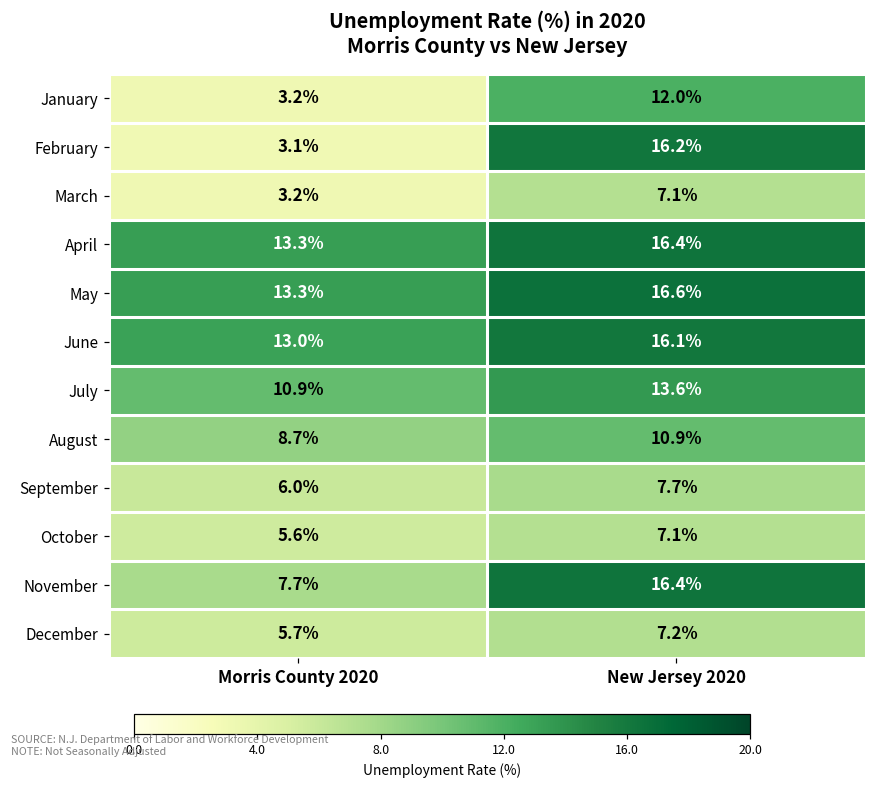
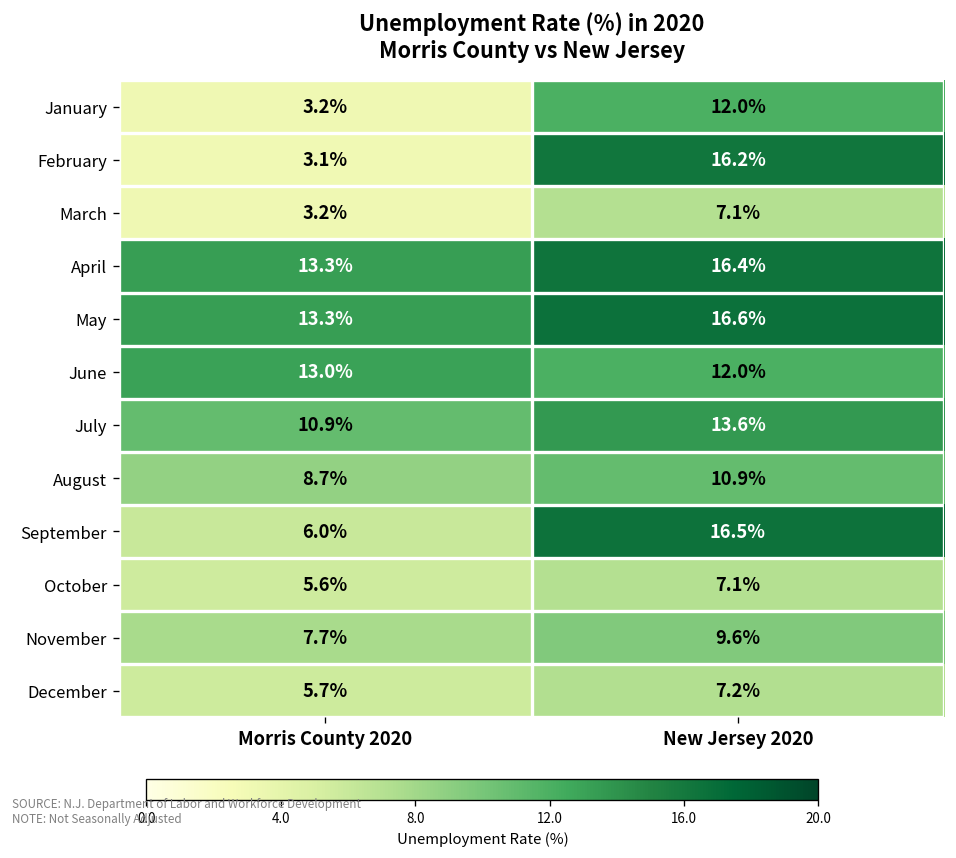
  {
    "January": {
      "Morris County 2020": "3.2%",
      "New Jersey 2020": "12.0%"
    },
    "February": {
      "Morris County 2020": "3.1%",
      "New Jersey 2020": "16.2%"
    },
    "March": {
      "Morris County 2020": "3.2%",
      "New Jersey 2020": "7.1%"
    },
    "April": {
      "Morris County 2020": "13.3%",
      "New Jersey 2020": "16.4%"
    },
    "May": {
      "Morris County 2020": "13.3%",
      "New Jersey 2020": "16.6%"
    },
    "June": {
      "Morris County 2020": "13.0%",
-     "New Jersey 2020": "16.1%"
+     "New Jersey 2020": "12.0%"
    },
    "July": {
      "Morris County 2020": "10.9%",
      "New Jersey 2020": "13.6%"
    },
    "August": {
      "Morris County 2020": "8.7%",
      "New Jersey 2020": "10.9%"
    },
    "September": {
      "Morris County 2020": "6.0%",
-     "New Jersey 2020": "7.7%"
+     "New Jersey 2020": "16.5%"
    },
    "October": {
      "Morris County 2020": "5.6%",
      "New Jersey 2020": "7.1%"
    },
    "November": {
      "Morris County 2020": "7.7%",
-     "New Jersey 2020": "16.4%"
+     "New Jersey 2020": "9.6%"
    },
    "December": {
      "Morris County 2020": "5.7%",
      "New Jersey 2020": "7.2%"
    }
  }
